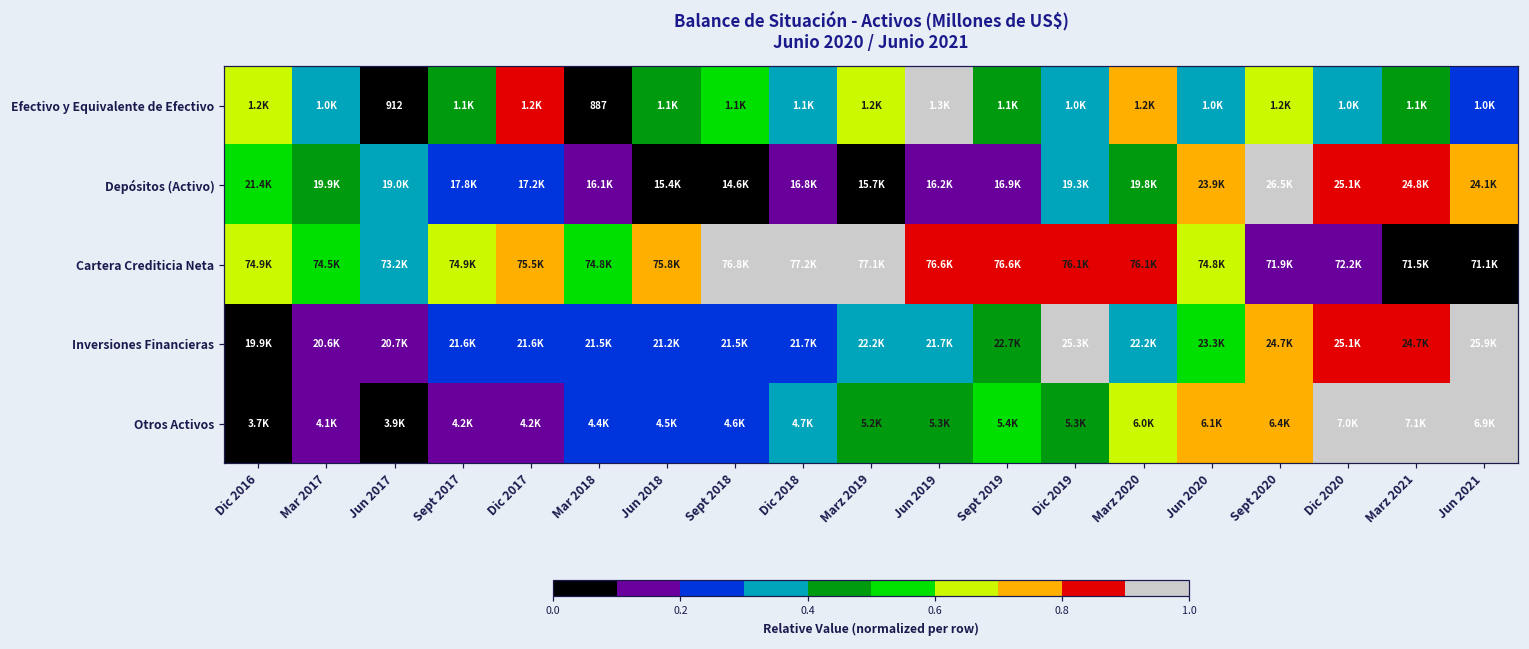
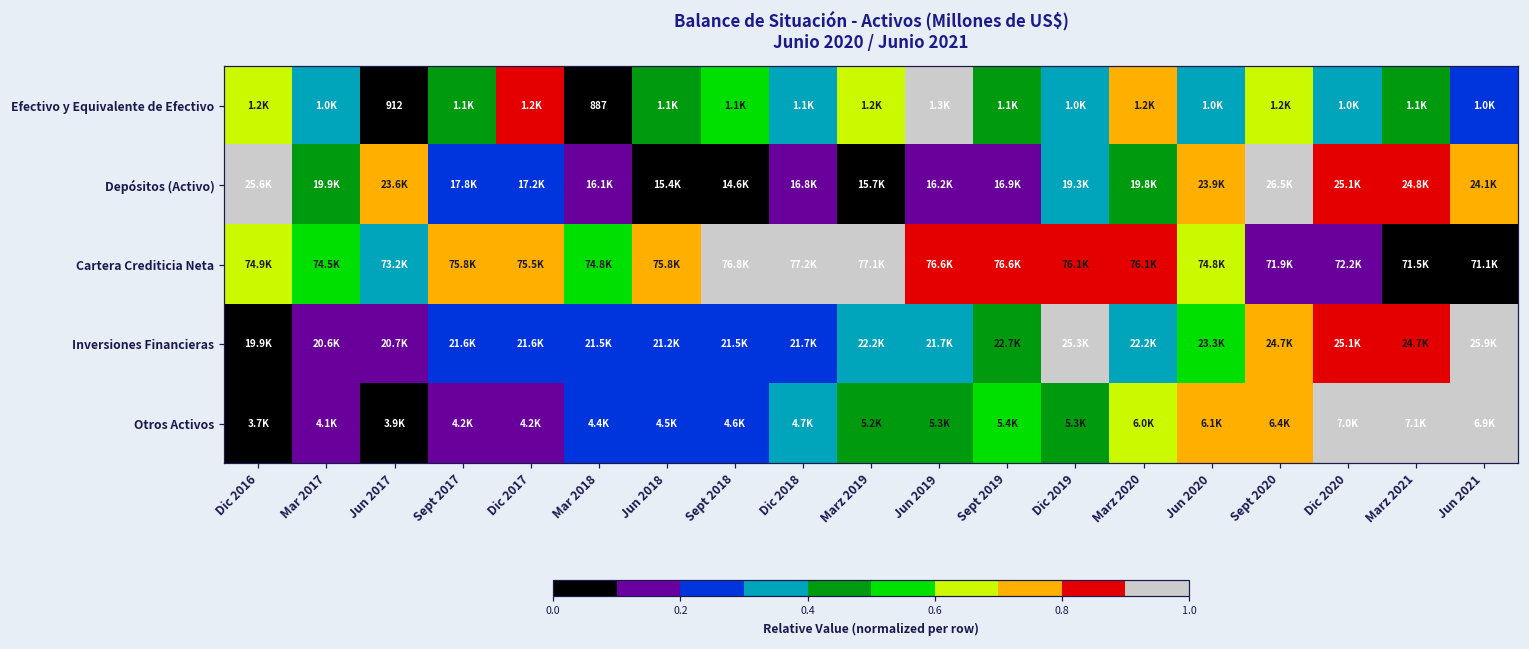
  {
    "Efectivo y Equivalente de Efectivo": {
      "Dic 2016": "1.2K",
      "Mar 2017": "1.0K",
      "Jun 2017": "912",
      "Sept 2017": "1.1K",
      "Dic 2017": "1.2K",
      "Mar 2018": "887",
      "Jun 2018": "1.1K",
      "Sept 2018": "1.1K",
      "Dic 2018": "1.1K",
      "Marz 2019": "1.2K",
      "Jun 2019": "1.3K",
      "Sept 2019": "1.1K",
      "Dic 2019": "1.0K",
      "Marz 2020": "1.2K",
      "Jun 2020": "1.0K",
      "Sept 2020": "1.2K",
      "Dic 2020": "1.0K",
      "Marz 2021": "1.1K",
      "Jun 2021": "1.0K"
    },
    "Depósitos (Activo)": {
-     "Dic 2016": "21.4K",
+     "Dic 2016": "25.6K",
      "Mar 2017": "19.9K",
-     "Jun 2017": "19.0K",
+     "Jun 2017": "23.6K",
      "Sept 2017": "17.8K",
      "Dic 2017": "17.2K",
      "Mar 2018": "16.1K",
      "Jun 2018": "15.4K",
      "Sept 2018": "14.6K",
      "Dic 2018": "16.8K",
      "Marz 2019": "15.7K",
      "Jun 2019": "16.2K",
      "Sept 2019": "16.9K",
      "Dic 2019": "19.3K",
      "Marz 2020": "19.8K",
      "Jun 2020": "23.9K",
      "Sept 2020": "26.5K",
      "Dic 2020": "25.1K",
      "Marz 2021": "24.8K",
      "Jun 2021": "24.1K"
    },
    "Cartera Crediticia Neta": {
      "Dic 2016": "74.9K",
      "Mar 2017": "74.5K",
      "Jun 2017": "73.2K",
-     "Sept 2017": "74.9K",
+     "Sept 2017": "75.8K",
      "Dic 2017": "75.5K",
      "Mar 2018": "74.8K",
      "Jun 2018": "75.8K",
      "Sept 2018": "76.8K",
      "Dic 2018": "77.2K",
      "Marz 2019": "77.1K",
      "Jun 2019": "76.6K",
      "Sept 2019": "76.6K",
      "Dic 2019": "76.1K",
      "Marz 2020": "76.1K",
      "Jun 2020": "74.8K",
      "Sept 2020": "71.9K",
      "Dic 2020": "72.2K",
      "Marz 2021": "71.5K",
      "Jun 2021": "71.1K"
    },
    "Inversiones Financieras": {
      "Dic 2016": "19.9K",
      "Mar 2017": "20.6K",
      "Jun 2017": "20.7K",
      "Sept 2017": "21.6K",
      "Dic 2017": "21.6K",
      "Mar 2018": "21.5K",
      "Jun 2018": "21.2K",
      "Sept 2018": "21.5K",
      "Dic 2018": "21.7K",
      "Marz 2019": "22.2K",
      "Jun 2019": "21.7K",
      "Sept 2019": "22.7K",
      "Dic 2019": "25.3K",
      "Marz 2020": "22.2K",
      "Jun 2020": "23.3K",
      "Sept 2020": "24.7K",
      "Dic 2020": "25.1K",
      "Marz 2021": "24.7K",
      "Jun 2021": "25.9K"
    },
    "Otros Activos": {
      "Dic 2016": "3.7K",
      "Mar 2017": "4.1K",
      "Jun 2017": "3.9K",
      "Sept 2017": "4.2K",
      "Dic 2017": "4.2K",
      "Mar 2018": "4.4K",
      "Jun 2018": "4.5K",
      "Sept 2018": "4.6K",
      "Dic 2018": "4.7K",
      "Marz 2019": "5.2K",
      "Jun 2019": "5.3K",
      "Sept 2019": "5.4K",
      "Dic 2019": "5.3K",
      "Marz 2020": "6.0K",
      "Jun 2020": "6.1K",
      "Sept 2020": "6.4K",
      "Dic 2020": "7.0K",
      "Marz 2021": "7.1K",
      "Jun 2021": "6.9K"
    }
  }
